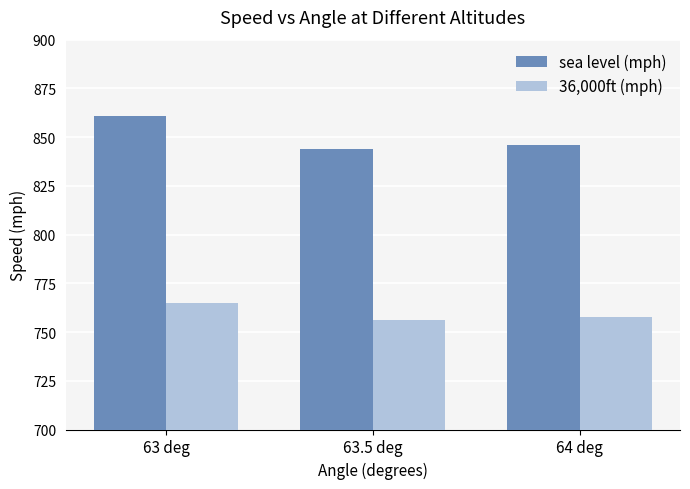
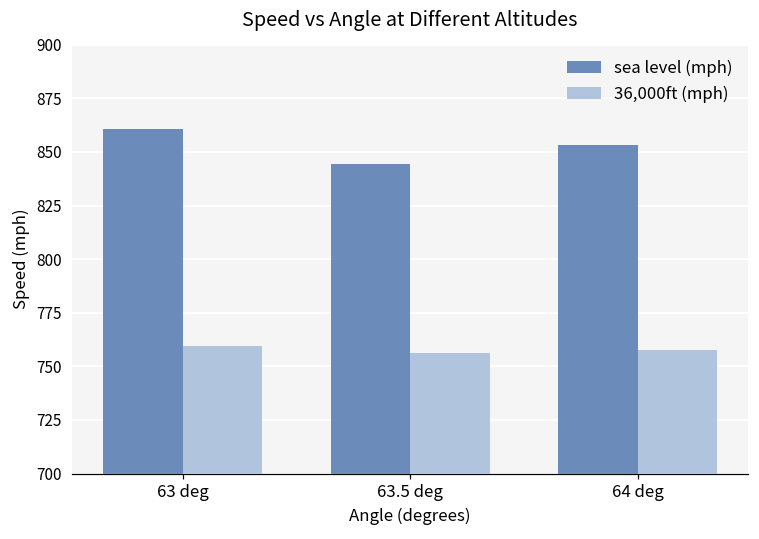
  {
    "sea level (mph)": {
      "63 deg": 861,
      "63.5 deg": 844,
-     "64 deg": 846
+     "64 deg": 853
    },
    "36,000ft (mph)": {
-     "63 deg": 765,
+     "63 deg": 760,
      "63.5 deg": 756,
      "64 deg": 758
    }
  }
